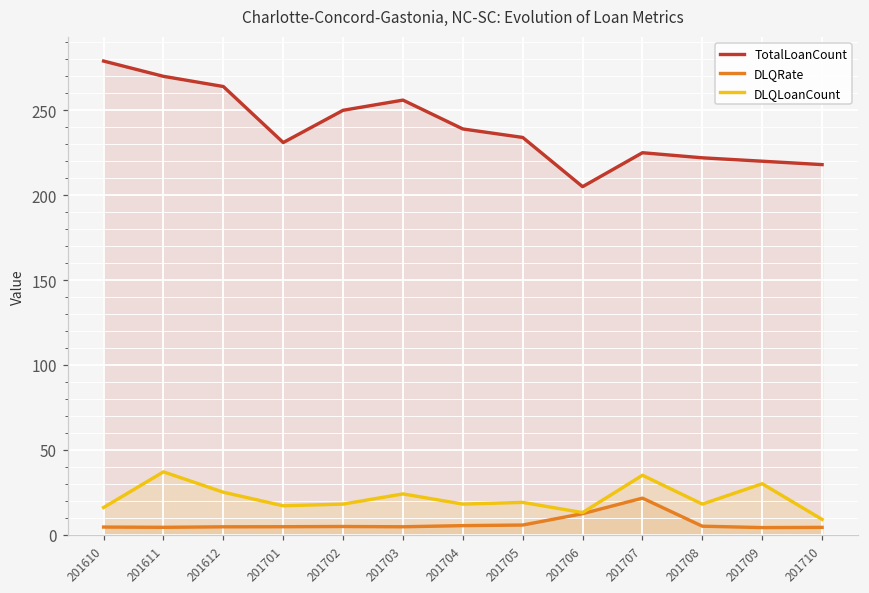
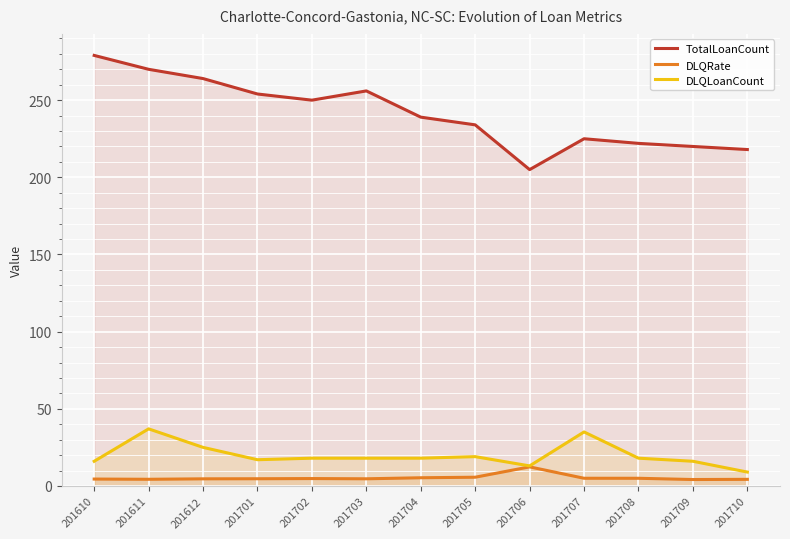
  {
    "TotalLoanCount": {
      "201610": 279,
      "201611": 270,
      "201612": 264,
-     "201701": 231,
+     "201701": 254,
      "201702": 250,
      "201703": 256,
      "201704": 239,
      "201705": 234,
      "201706": 205,
      "201707": 225,
      "201708": 222,
      "201709": 220,
      "201710": 218
    },
    "DLQRate": {
      "201610": 4,
      "201611": 4,
      "201612": 5,
      "201701": 5,
      "201702": 5,
      "201703": 5,
      "201704": 5,
      "201705": 6,
-     "201707": 22,
+     "201707": 5,
      "201708": 5,
      "201709": 4,
      "201710": 4
    },
    "DLQLoanCount": {
      "201610": 16,
      "201611": 37,
      "201612": 25,
      "201701": 17,
      "201702": 18,
-     "201703": 24,
+     "201703": 18,
      "201704": 18,
      "201705": 19,
      "201707": 35,
      "201708": 18,
-     "201709": 30,
+     "201709": 16,
      "201710": 9
    }
  }
